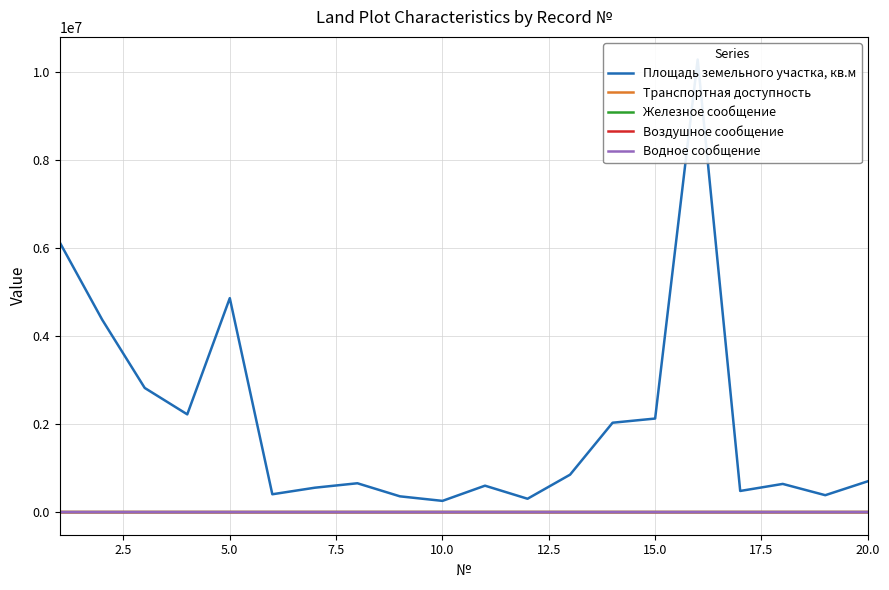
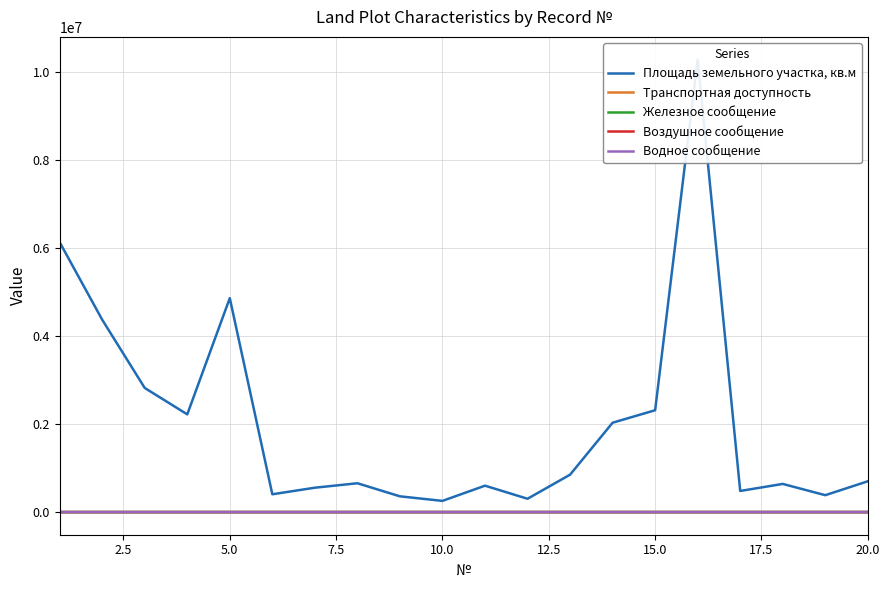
  {
    "Площадь земельного участка, кв.м": {
      "5.0": 4900000,
      "10.0": 300000,
-     "15.0": 2100000,
+     "15.0": 2300000,
      "20.0": 700000
    },
    "Водное сообщение": {
      "5.0": 0,
      "10.0": 0,
      "15.0": 0,
      "20.0": 0
    }
  }
